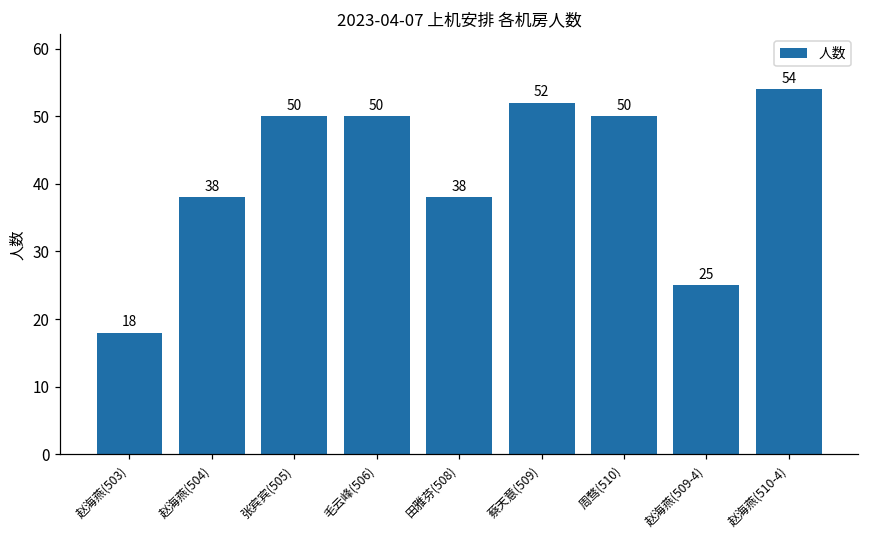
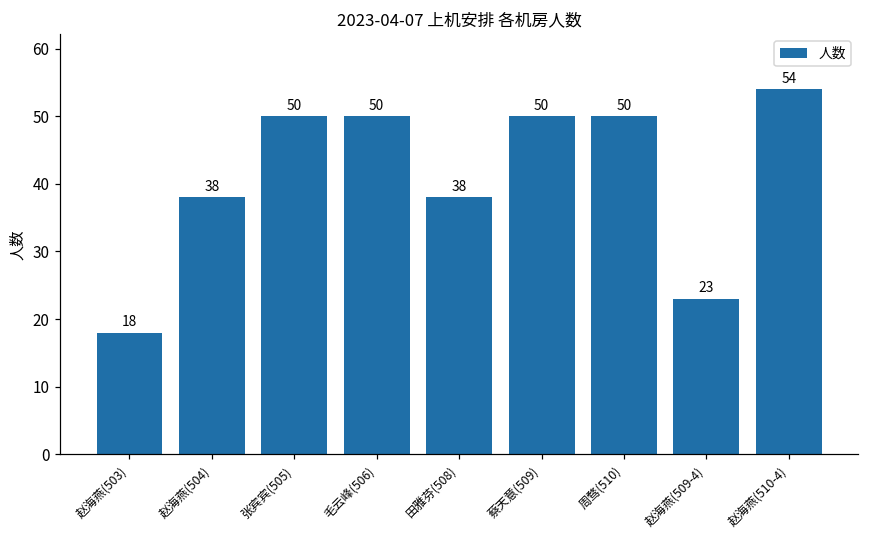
  {
    "赵海燕(503)": 18,
    "赵海燕(504)": 38,
    "张宾宾(505)": 50,
    "毛云峰(506)": 50,
    "田雅芬(508)": 38,
-   "蔡天意(509)": 52,
+   "蔡天意(509)": 50,
    "周骛(510)": 50,
-   "赵海燕(509-4)": 25,
+   "赵海燕(509-4)": 23,
    "赵海燕(510-4)": 54
  }
